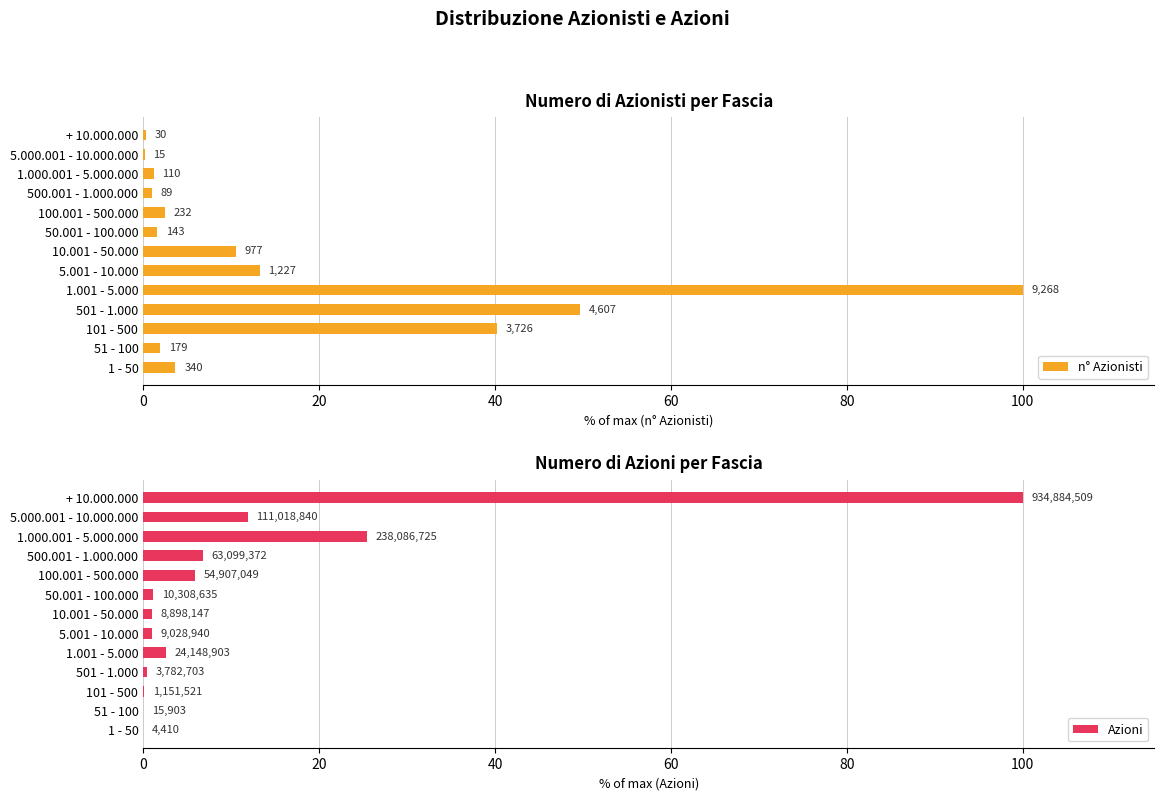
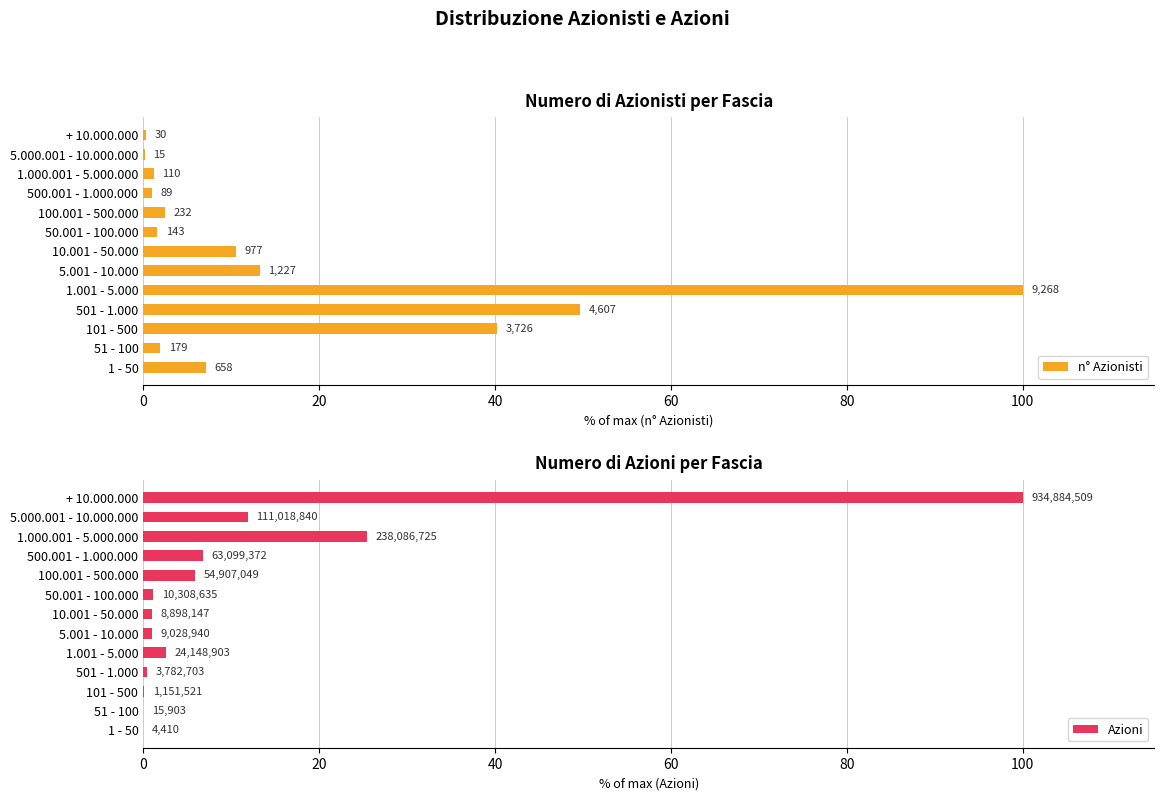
  {
    "Numero di Azionisti per Fascia": {
-     "1 - 50": 340
+     "1 - 50": 658
    }
  }
